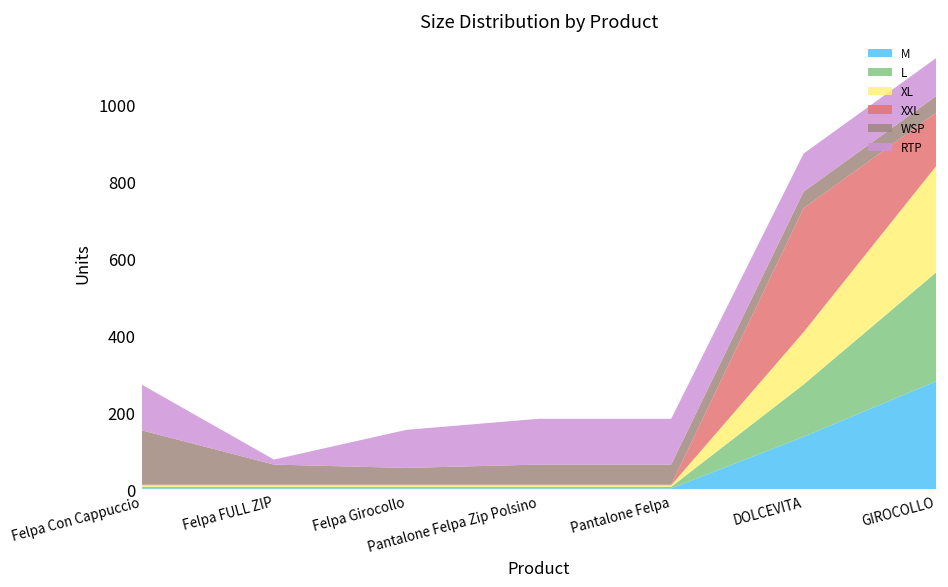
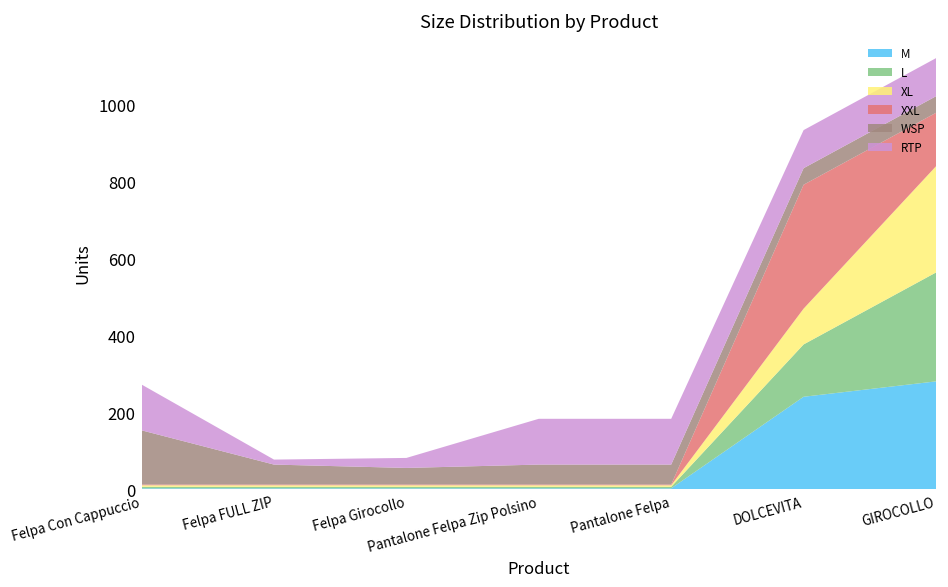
  {
    "M": {
-     "DOLCEVITA": 140,
+     "DOLCEVITA": 240,
      "GIROCOLLO": 280
    },
    "L": {
      "DOLCEVITA": 140,
      "GIROCOLLO": 280
    },
    "XL": {
-     "DOLCEVITA": 140,
+     "DOLCEVITA": 90,
      "GIROCOLLO": 280
    },
    "XXL": {
      "DOLCEVITA": 320,
      "GIROCOLLO": 140
    },
    "WSP": {
      "Felpa Con Cappuccio": 140,
      "Felpa FULL ZIP": 50,
      "Felpa Girocollo": 40,
      "Pantalone Felpa Zip Polsino": 50,
      "Pantalone Felpa": 50,
      "DOLCEVITA": 40,
      "GIROCOLLO": 40
    },
    "RTP": {
      "Felpa Con Cappuccio": 120,
      "Felpa FULL ZIP": 10,
-     "Felpa Girocollo": 100,
+     "Felpa Girocollo": 30,
      "Pantalone Felpa Zip Polsino": 120,
      "Pantalone Felpa": 120,
      "DOLCEVITA": 100,
      "GIROCOLLO": 100
    }
  }
